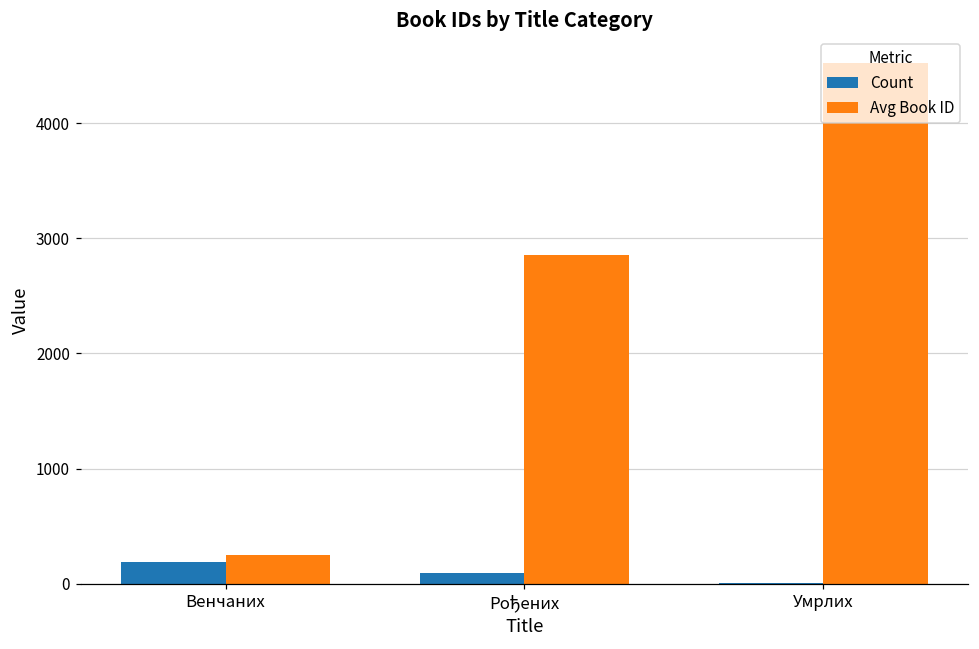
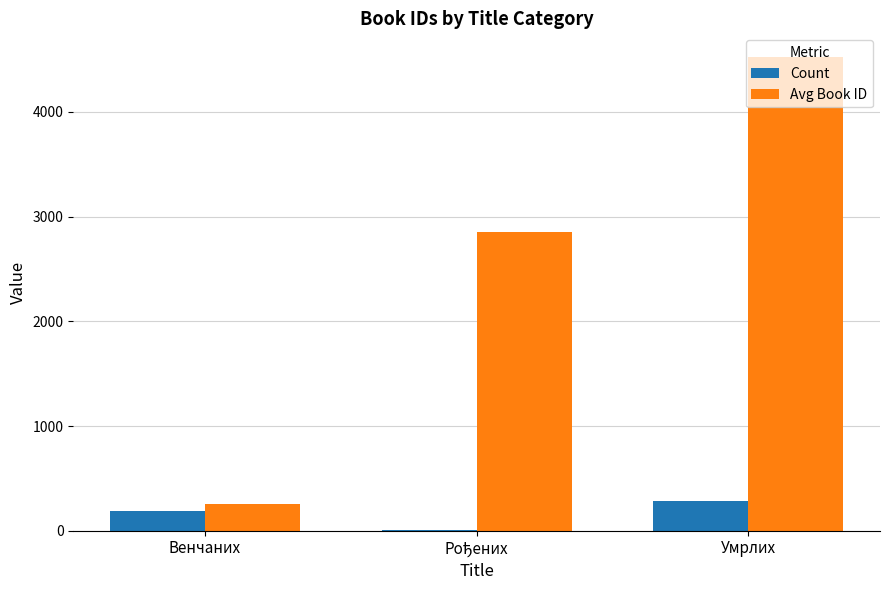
  {
    "Count": {
      "Венчаних": 190,
-     "Рођених": 90,
-     "Умрлих": 0
+     "Рођених": 0,
+     "Умрлих": 280
    },
    "Avg Book ID": {
      "Венчаних": 250,
      "Рођених": 2860
    }
  }
